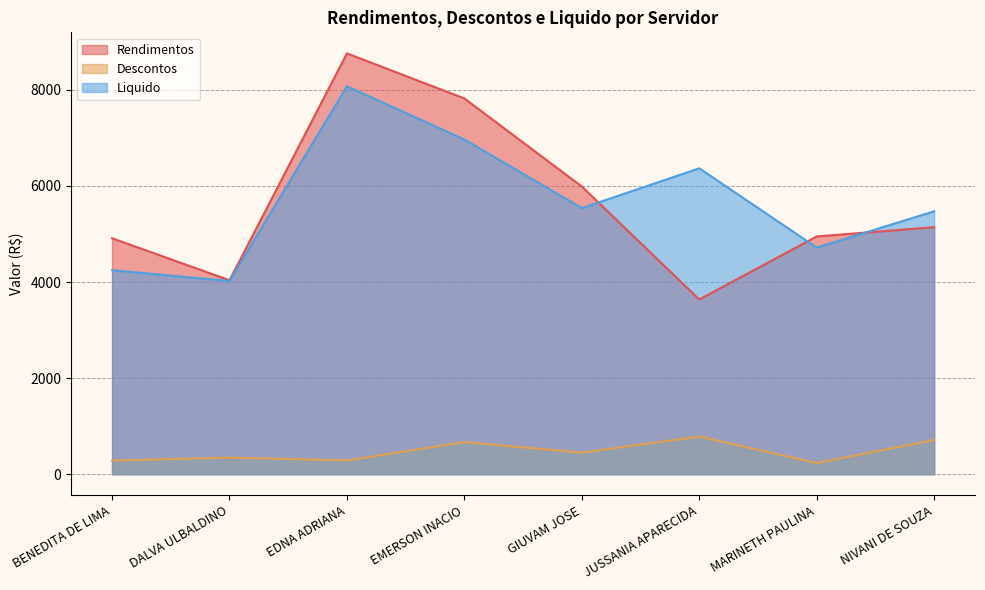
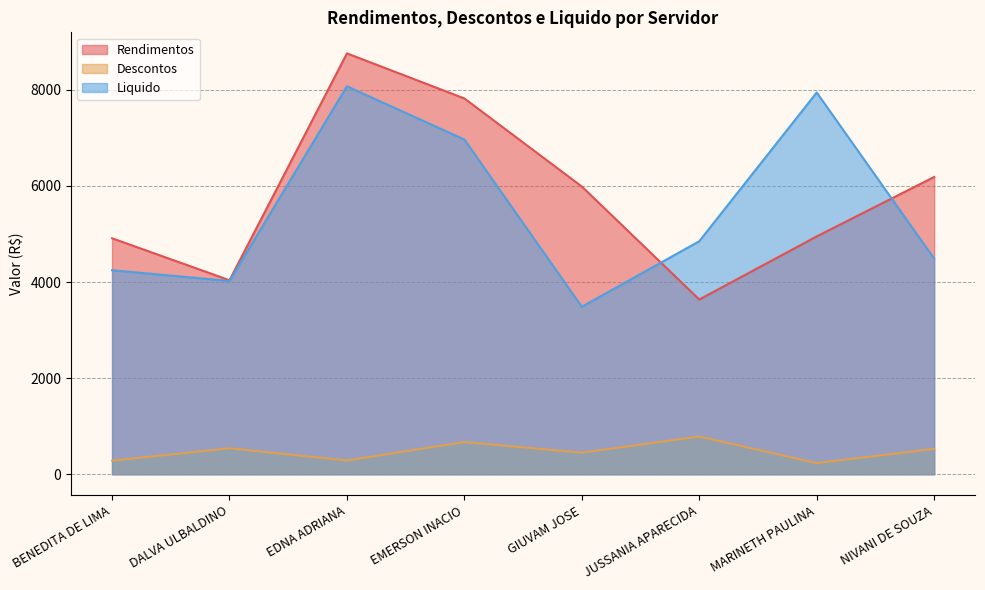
  {
    "Rendimentos": {
      "BENEDITA DE LIMA": 4900,
      "EDNA ADRIANA": 8800,
      "EMERSON INACIO": 7800,
      "GIUVAM JOSE": 6000,
      "JUSSANIA APARECIDA": 3600,
      "MARINETH PAULINA": 5000,
-     "NIVANI DE SOUZA": 5100
+     "NIVANI DE SOUZA": 6200
    },
    "Descontos": {
      "BENEDITA DE LIMA": 300,
-     "DALVA ULBALDINO": 300,
+     "DALVA ULBALDINO": 500,
      "EDNA ADRIANA": 300,
      "EMERSON INACIO": 700,
      "GIUVAM JOSE": 400,
      "JUSSANIA APARECIDA": 800,
      "MARINETH PAULINA": 200,
-     "NIVANI DE SOUZA": 700
+     "NIVANI DE SOUZA": 500
    },
    "Liquido": {
      "BENEDITA DE LIMA": 4200,
      "EDNA ADRIANA": 8100,
      "EMERSON INACIO": 7000,
-     "GIUVAM JOSE": 5500,
-     "JUSSANIA APARECIDA": 6400,
-     "MARINETH PAULINA": 4700,
-     "NIVANI DE SOUZA": 5500
+     "GIUVAM JOSE": 3500,
+     "JUSSANIA APARECIDA": 4900,
+     "MARINETH PAULINA": 7900,
+     "NIVANI DE SOUZA": 4500
    }
  }
